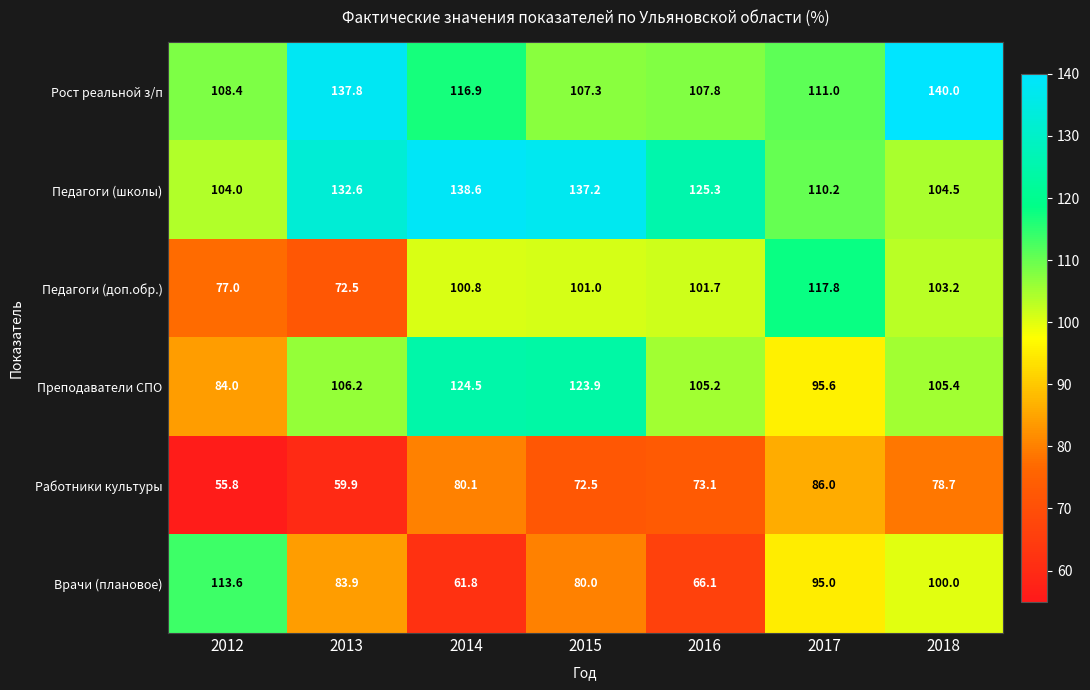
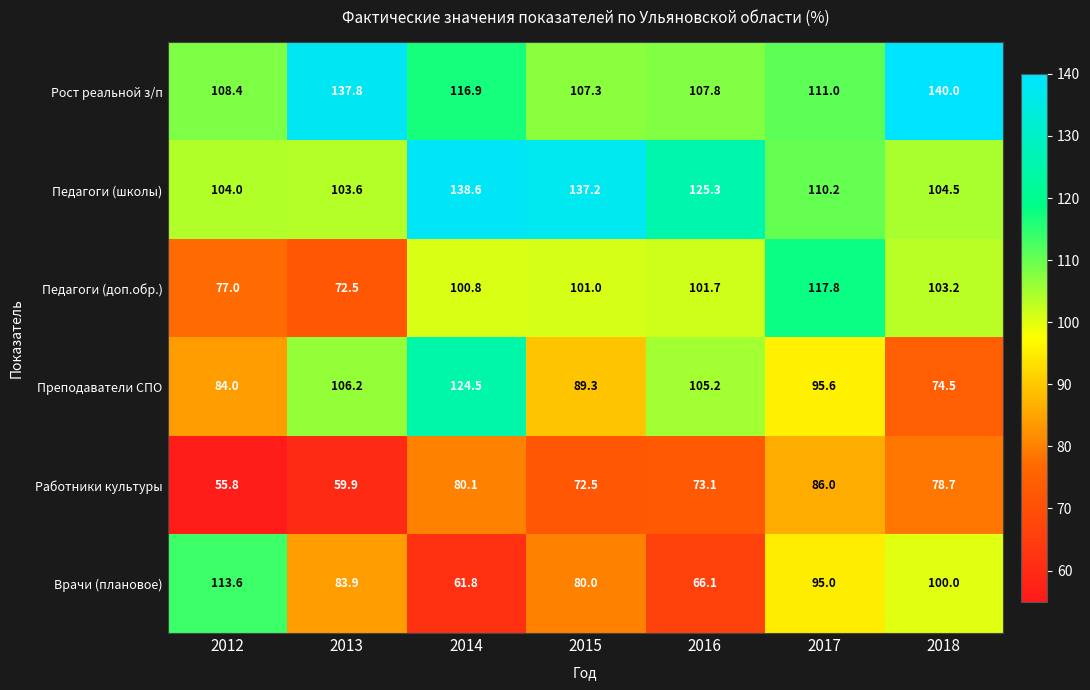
  {
    "Рост реальной з/п": {
      "2012": 108.4,
      "2013": 137.8,
      "2014": 116.9,
      "2015": 107.3,
      "2016": 107.8,
      "2017": 111.0,
      "2018": 140.0
    },
    "Педагоги (школы)": {
      "2012": 104.0,
-     "2013": 132.6,
+     "2013": 103.6,
      "2014": 138.6,
      "2015": 137.2,
      "2016": 125.3,
      "2017": 110.2,
      "2018": 104.5
    },
    "Педагоги (доп.обр.)": {
      "2012": 77.0,
      "2013": 72.5,
      "2014": 100.8,
      "2015": 101.0,
      "2016": 101.7,
      "2017": 117.8,
      "2018": 103.2
    },
    "Преподаватели СПО": {
      "2012": 84.0,
      "2013": 106.2,
      "2014": 124.5,
-     "2015": 123.9,
+     "2015": 89.3,
      "2016": 105.2,
      "2017": 95.6,
-     "2018": 105.4
+     "2018": 74.5
    },
    "Работники культуры": {
      "2012": 55.8,
      "2013": 59.9,
      "2014": 80.1,
      "2015": 72.5,
      "2016": 73.1,
      "2017": 86.0,
      "2018": 78.7
    },
    "Врачи (плановое)": {
      "2012": 113.6,
      "2013": 83.9,
      "2014": 61.8,
      "2015": 80.0,
      "2016": 66.1,
      "2017": 95.0,
      "2018": 100.0
    }
  }
